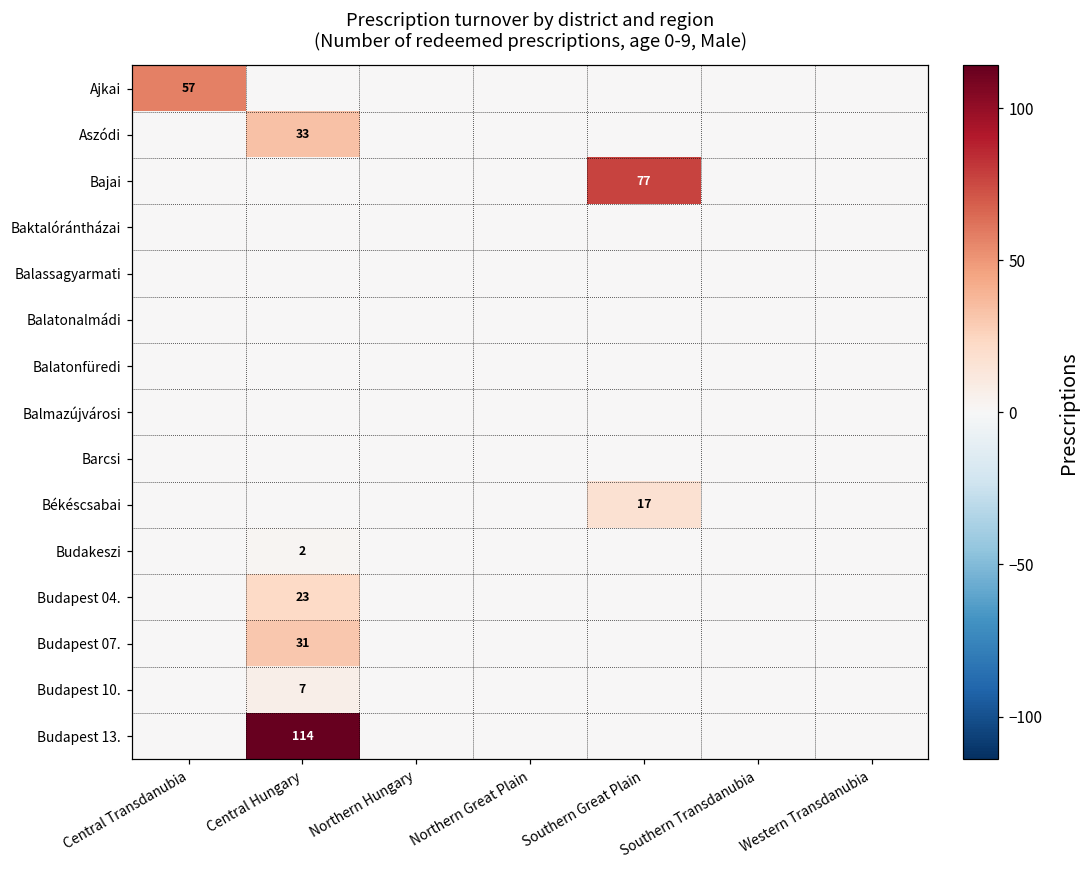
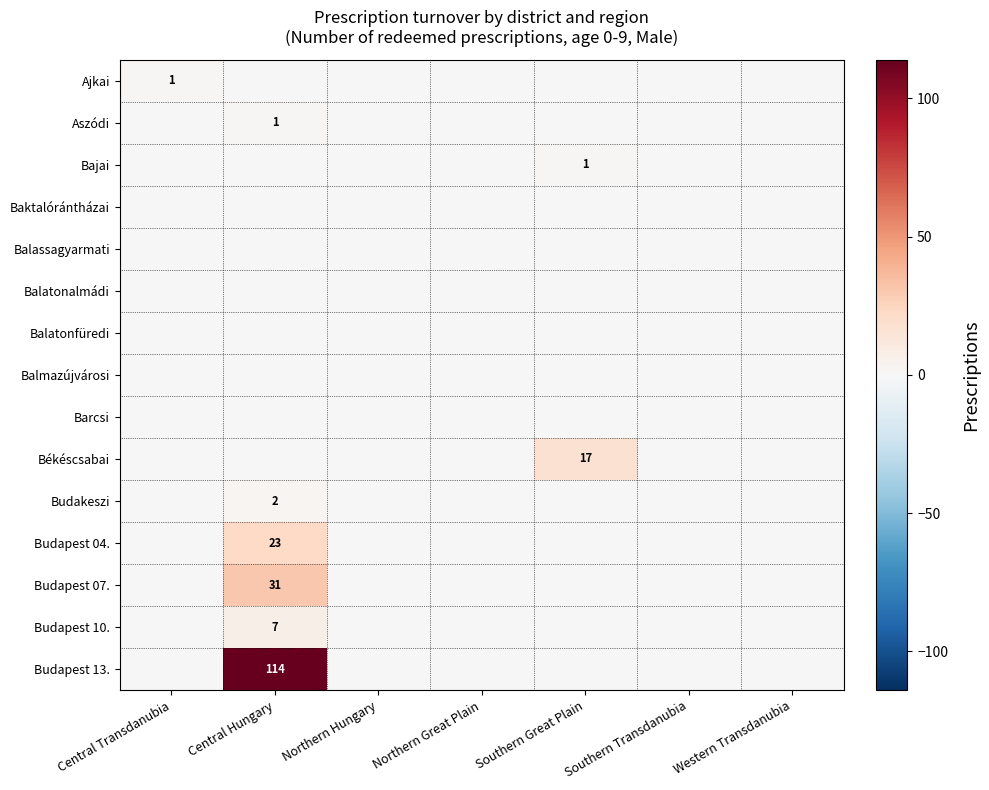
  {
    "Ajkai": {
-     "Central Transdanubia": 57
+     "Central Transdanubia": 1
    },
    "Aszódi": {
-     "Central Hungary": 33
+     "Central Hungary": 1
    },
    "Bajai": {
-     "Southern Great Plain": 77
+     "Southern Great Plain": 1
    },
    "Békéscsabai": {
      "Southern Great Plain": 17
    },
    "Budakeszi": {
      "Central Hungary": 2
    },
    "Budapest 04.": {
      "Central Hungary": 23
    },
    "Budapest 07.": {
      "Central Hungary": 31
    },
    "Budapest 10.": {
      "Central Hungary": 7
    },
    "Budapest 13.": {
      "Central Hungary": 114
    }
  }
